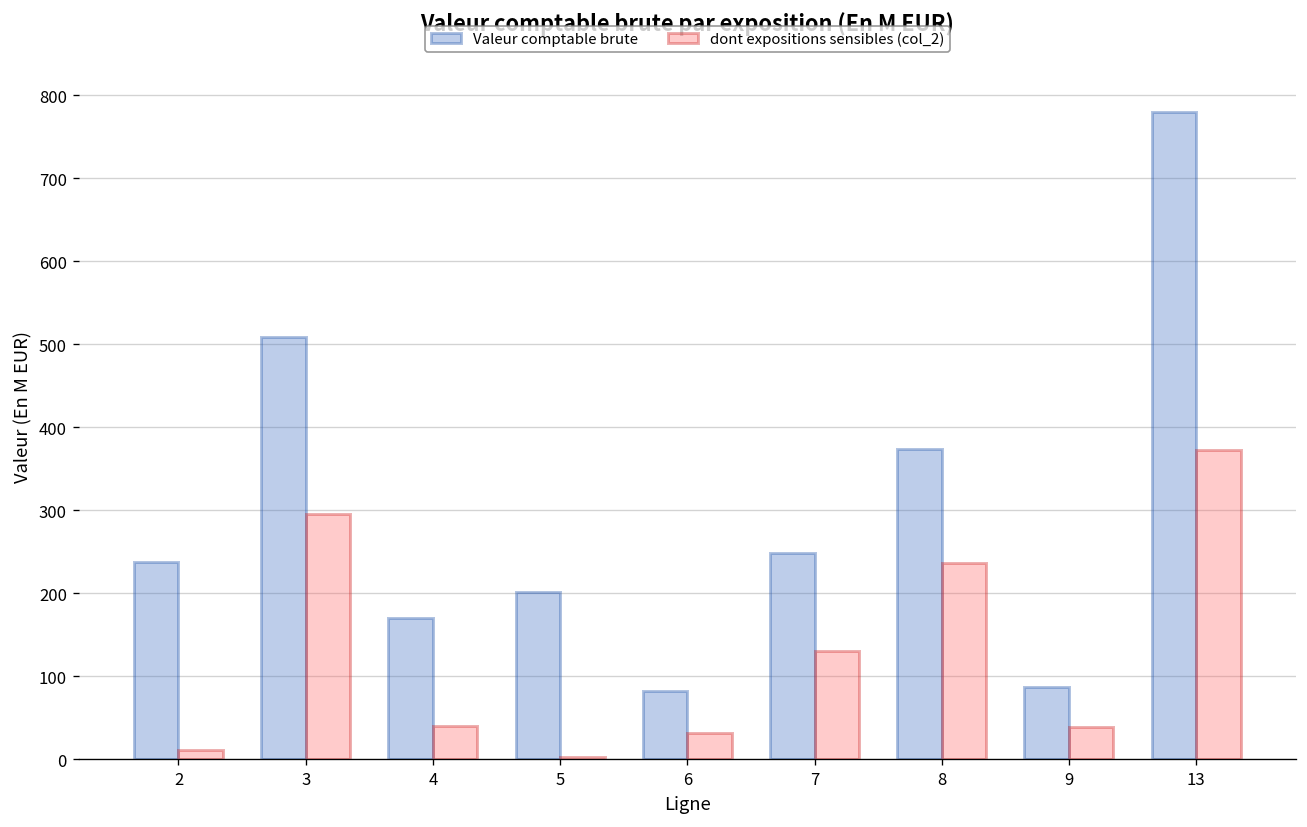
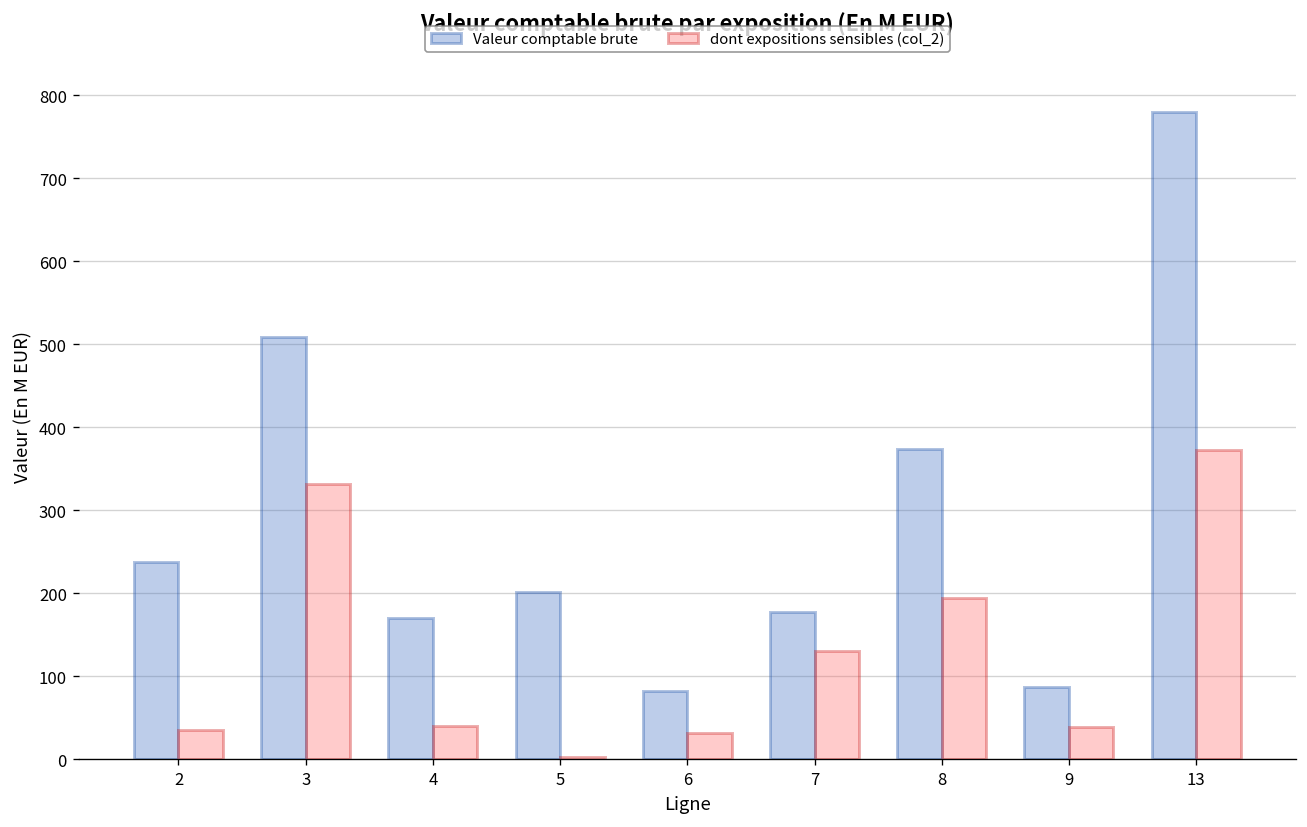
  {
    "Valeur comptable brute": {
      "2": 240,
      "3": 510,
      "4": 170,
      "5": 200,
      "6": 80,
-     "7": 250,
+     "7": 180,
      "8": 370,
      "9": 90,
      "13": 780
    },
    "dont expositions sensibles (col_2)": {
-     "2": 10,
-     "3": 300,
+     "2": 40,
+     "3": 330,
      "4": 40,
      "6": 30,
      "7": 130,
-     "8": 240,
+     "8": 190,
      "9": 40,
      "13": 370
    }
  }
